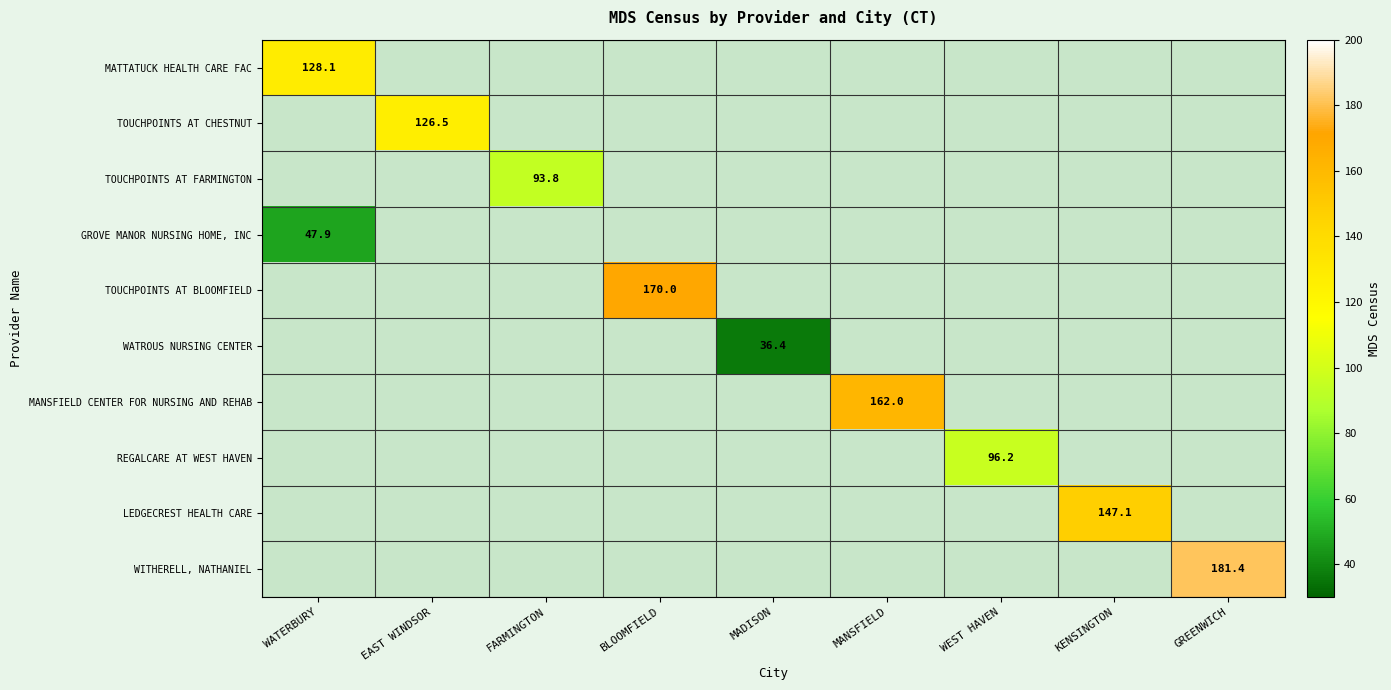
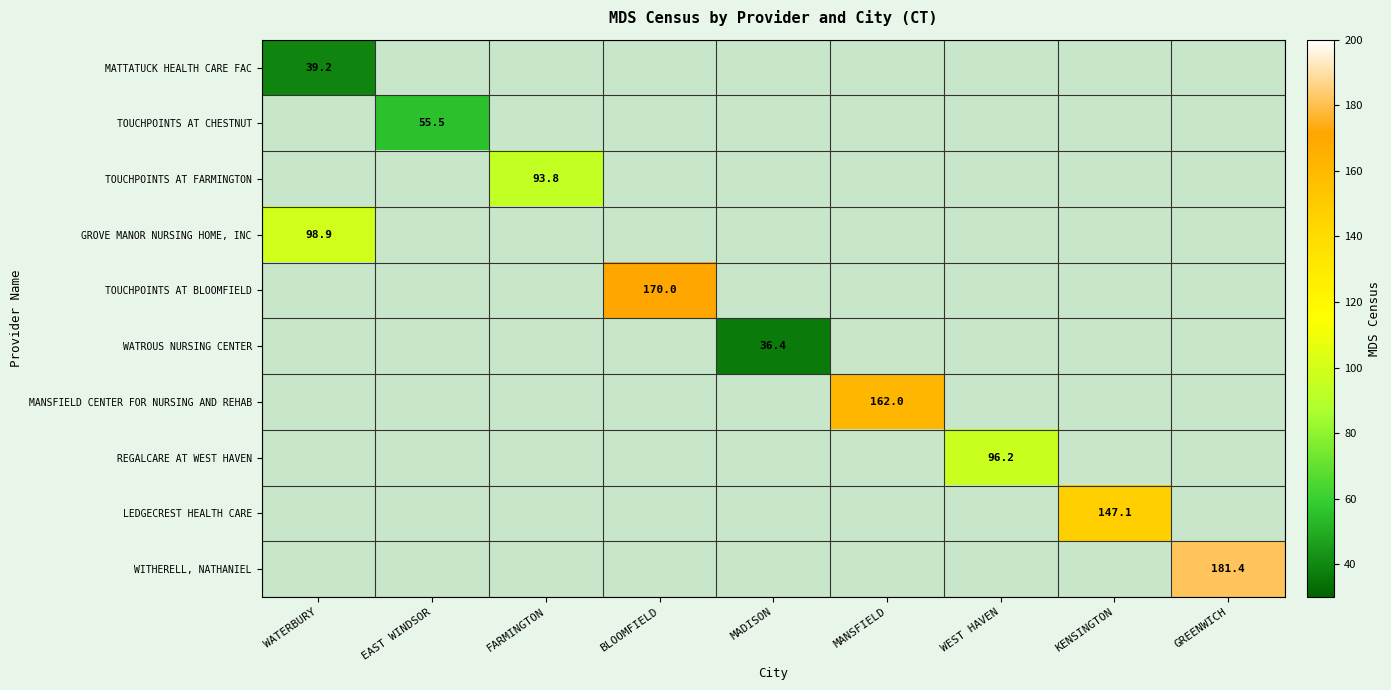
  {
    "MATTATUCK HEALTH CARE FAC": {
-     "WATERBURY": 128.1
+     "WATERBURY": 39.2
    },
    "TOUCHPOINTS AT CHESTNUT": {
-     "EAST WINDSOR": 126.5
+     "EAST WINDSOR": 55.5
    },
    "TOUCHPOINTS AT FARMINGTON": {
      "FARMINGTON": 93.8
    },
    "GROVE MANOR NURSING HOME, INC": {
-     "WATERBURY": 47.9
+     "WATERBURY": 98.9
    },
    "TOUCHPOINTS AT BLOOMFIELD": {
      "BLOOMFIELD": 170.0
    },
    "WATROUS NURSING CENTER": {
      "MADISON": 36.4
    },
    "MANSFIELD CENTER FOR NURSING AND REHAB": {
      "MANSFIELD": 162.0
    },
    "REGALCARE AT WEST HAVEN": {
      "WEST HAVEN": 96.2
    },
    "LEDGECREST HEALTH CARE": {
      "KENSINGTON": 147.1
    },
    "WITHERELL, NATHANIEL": {
      "GREENWICH": 181.4
    }
  }
